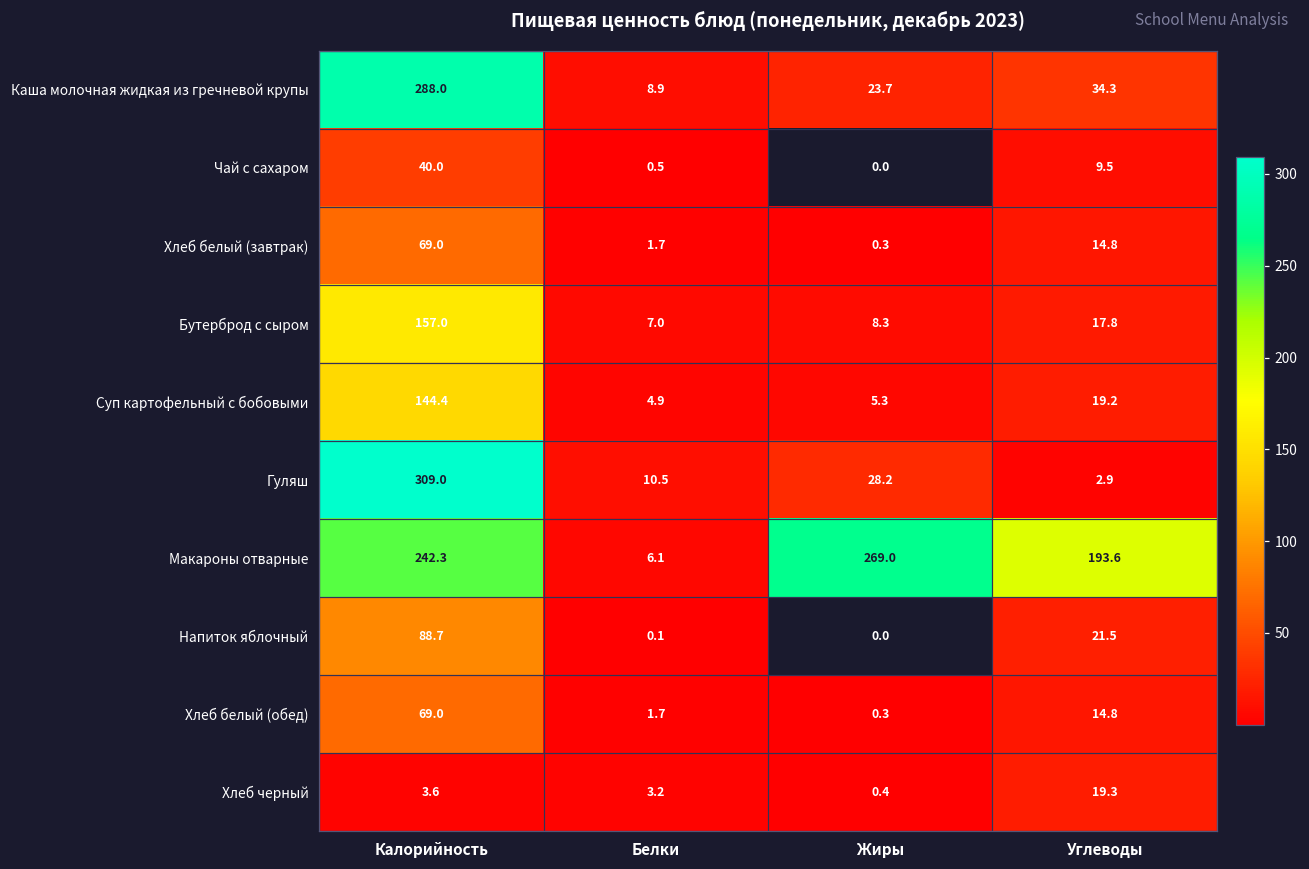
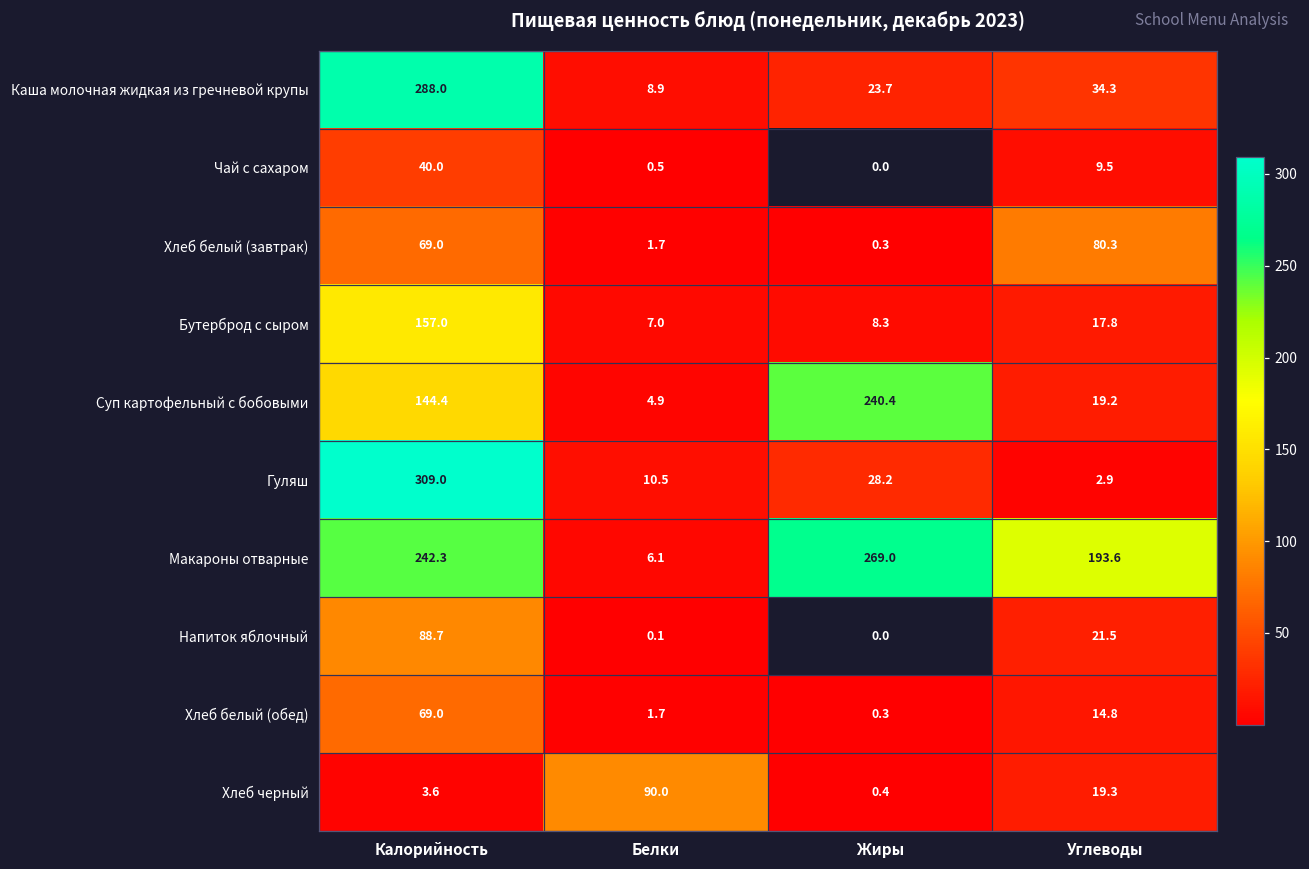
  {
    "Каша молочная жидкая из гречневой крупы": {
      "Калорийность": 288.0,
      "Белки": 8.9,
      "Жиры": 23.7,
      "Углеводы": 34.3
    },
    "Чай с сахаром": {
      "Калорийность": 40.0,
      "Белки": 0.5,
      "Углеводы": 9.5
    },
    "Хлеб белый (завтрак)": {
      "Калорийность": 69.0,
      "Белки": 1.7,
      "Жиры": 0.3,
-     "Углеводы": 14.8
+     "Углеводы": 80.3
    },
    "Бутерброд с сыром": {
      "Калорийность": 157.0,
      "Белки": 7.0,
      "Жиры": 8.3,
      "Углеводы": 17.8
    },
    "Суп картофельный с бобовыми": {
      "Калорийность": 144.4,
      "Белки": 4.9,
-     "Жиры": 5.3,
+     "Жиры": 240.4,
      "Углеводы": 19.2
    },
    "Гуляш": {
      "Калорийность": 309.0,
      "Белки": 10.5,
      "Жиры": 28.2,
      "Углеводы": 2.9
    },
    "Макароны отварные": {
      "Калорийность": 242.3,
      "Белки": 6.1,
      "Жиры": 269.0,
      "Углеводы": 193.6
    },
    "Напиток яблочный": {
      "Калорийность": 88.7,
      "Белки": 0.1,
      "Углеводы": 21.5
    },
    "Хлеб белый (обед)": {
      "Калорийность": 69.0,
      "Белки": 1.7,
      "Жиры": 0.3,
      "Углеводы": 14.8
    },
    "Хлеб черный": {
      "Калорийность": 3.6,
-     "Белки": 3.2,
+     "Белки": 90.0,
      "Жиры": 0.4,
      "Углеводы": 19.3
    }
  }
